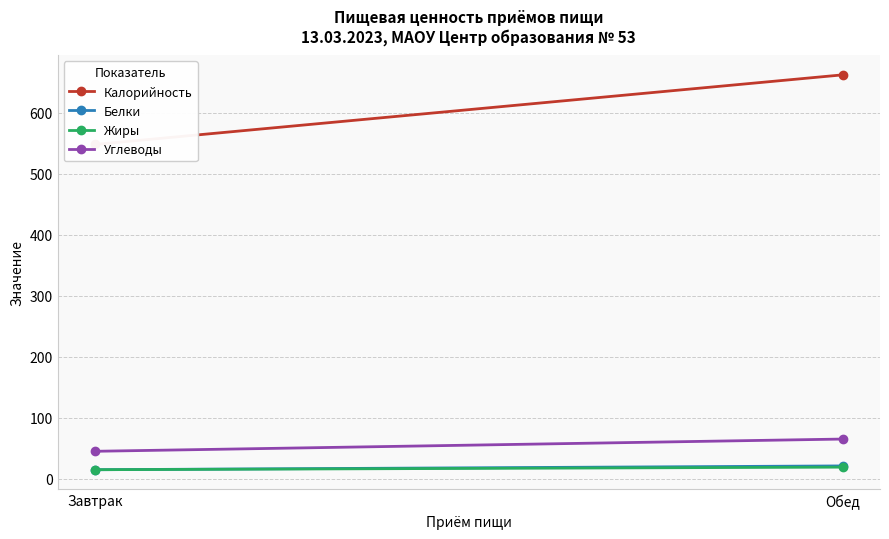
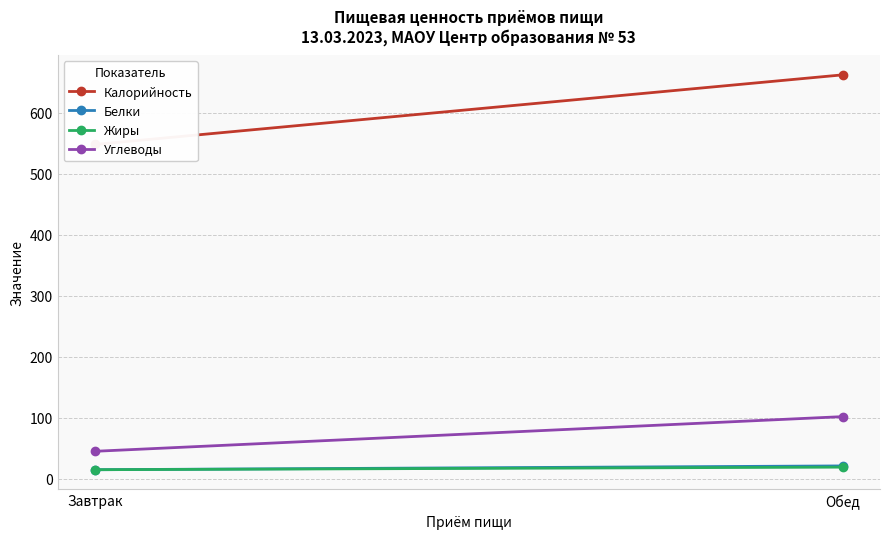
  {
    "Калорийность": {
      "Обед": 660
    },
    "Углеводы": {
      "Завтрак": 50,
-     "Обед": 70
+     "Обед": 100
    }
  }
